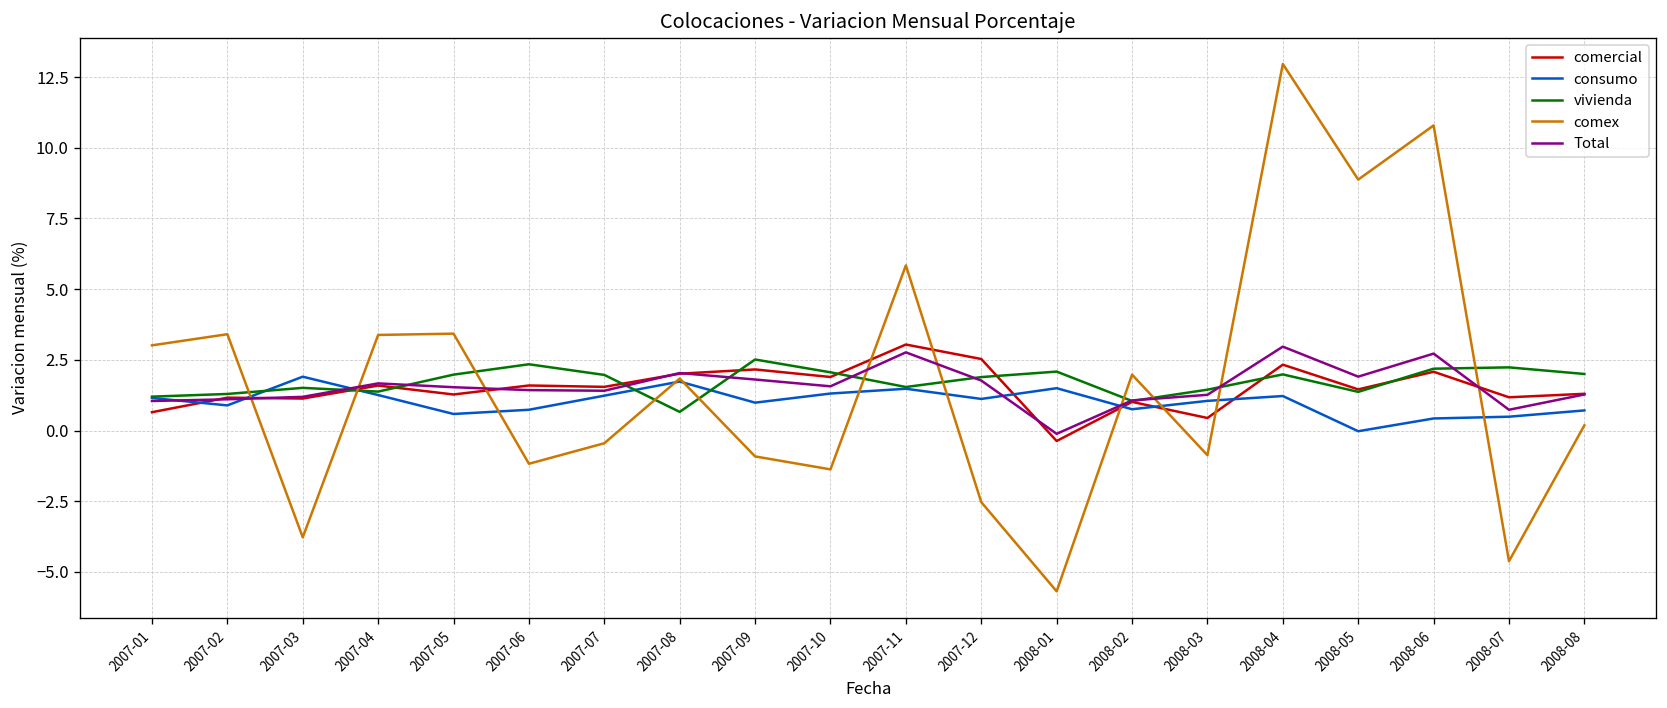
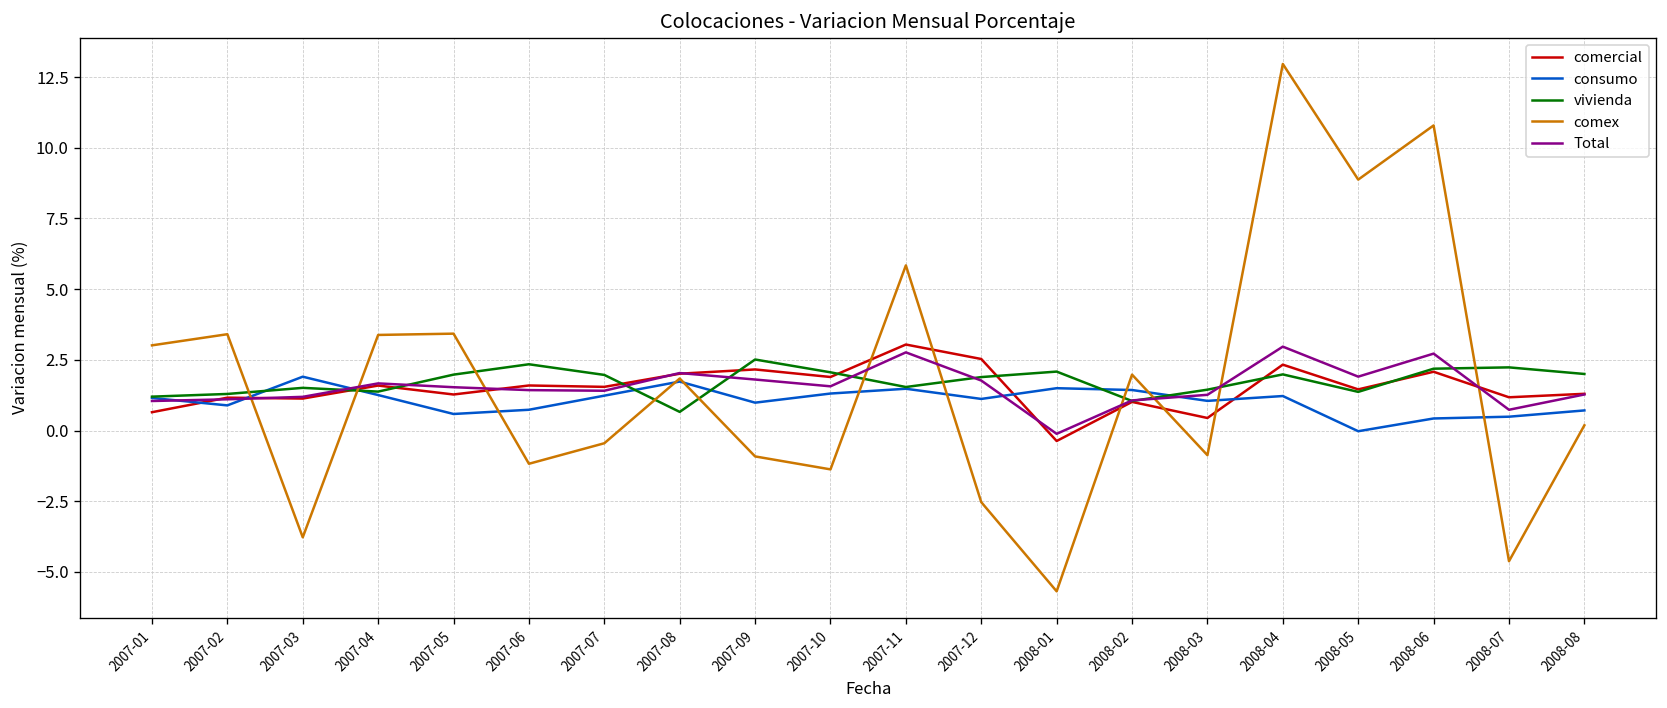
  {
    "comercial": {
      "2007-01": 0.6,
      "2007-05": 1.3,
      "2007-06": 1.6,
      "2007-07": 1.5,
      "2007-09": 2.2,
      "2007-10": 1.9,
      "2007-11": 3.0,
      "2007-12": 2.5,
      "2008-01": -0.4,
      "2008-03": 0.4,
      "2008-04": 2.3,
      "2008-06": 2.1,
      "2008-07": 1.2
    },
    "consumo": {
      "2007-02": 0.9,
      "2007-03": 1.9,
      "2007-04": 1.3,
      "2007-05": 0.6,
      "2007-06": 0.7,
      "2007-07": 1.2,
      "2007-08": 1.7,
      "2007-09": 1.0,
      "2007-10": 1.3,
      "2007-12": 1.1,
      "2008-01": 1.5,
-     "2008-02": 0.8,
+     "2008-02": 1.4,
      "2008-03": 1.0,
      "2008-04": 1.2,
      "2008-05": 0.0,
      "2008-06": 0.4,
      "2008-07": 0.5,
      "2008-08": 0.7
    },
    "vivienda": {
      "2007-02": 1.3,
      "2007-03": 1.5,
      "2007-04": 1.4,
      "2007-05": 2.0,
      "2007-06": 2.3,
      "2007-07": 2.0,
      "2007-08": 0.7,
      "2007-09": 2.5,
      "2007-10": 2.1,
      "2007-12": 1.9,
      "2008-01": 2.1,
      "2008-03": 1.4,
      "2008-04": 2.0,
      "2008-06": 2.2,
      "2008-07": 2.2,
      "2008-08": 2.0
    },
    "comex": {
      "2007-01": 3.0,
      "2007-02": 3.4,
      "2007-03": -3.8,
      "2007-04": 3.4,
      "2007-05": 3.4,
      "2007-06": -1.2,
      "2007-07": -0.5,
      "2007-08": 1.8,
      "2007-09": -0.9,
      "2007-10": -1.4,
      "2007-11": 5.8,
      "2007-12": -2.5,
      "2008-01": -5.7,
      "2008-02": 2.0,
      "2008-03": -0.9,
      "2008-04": 13.0,
      "2008-05": 8.9,
      "2008-06": 10.8,
      "2008-07": -4.6,
      "2008-08": 0.2
    },
    "Total": {
      "2007-05": 1.5,
      "2007-06": 1.4,
      "2007-07": 1.4,
      "2007-09": 1.8,
      "2007-10": 1.6,
      "2007-11": 2.8,
      "2007-12": 1.8,
      "2008-01": -0.1,
      "2008-03": 1.3,
      "2008-04": 3.0,
      "2008-05": 1.9,
      "2008-06": 2.7,
      "2008-07": 0.7
    }
  }
